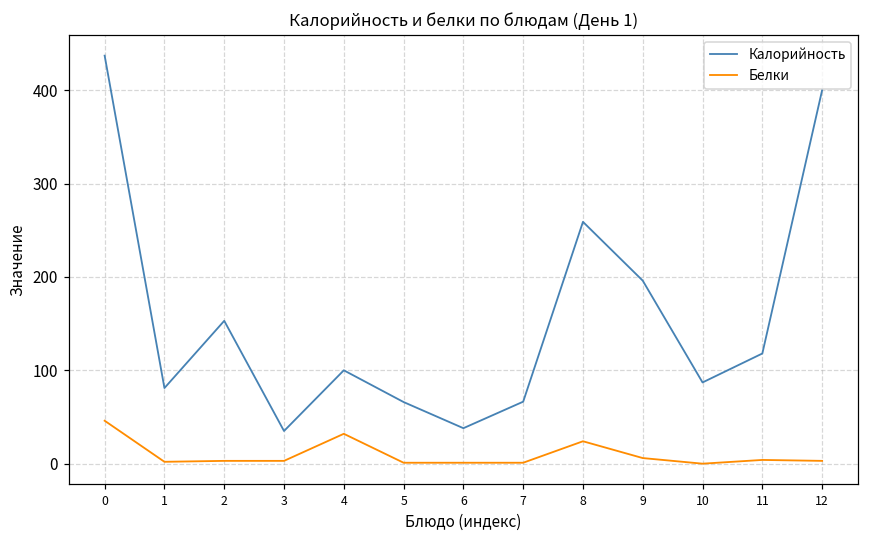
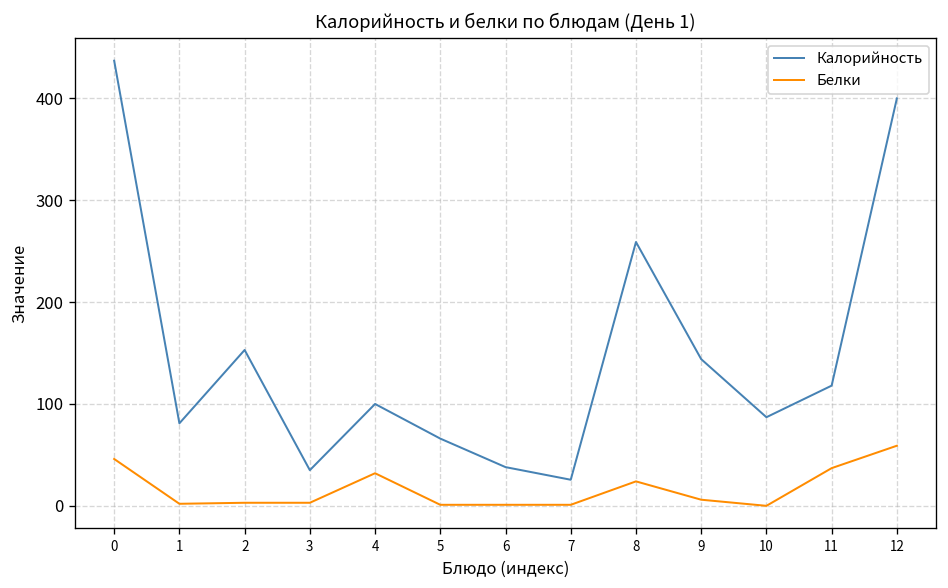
  {
    "Калорийность": {
      "0": 440,
      "1": 80,
      "2": 150,
      "3": 40,
      "4": 100,
      "5": 70,
      "6": 40,
-     "7": 70,
+     "7": 30,
      "8": 260,
-     "9": 200,
+     "9": 140,
      "10": 90,
      "11": 120,
      "12": 400
    },
    "Белки": {
      "0": 50,
      "1": 0,
      "2": 0,
      "3": 0,
      "4": 30,
      "5": 0,
      "6": 0,
      "7": 0,
      "8": 20,
      "9": 10,
      "10": 0,
-     "11": 0,
-     "12": 0
+     "11": 40,
+     "12": 60
    }
  }
